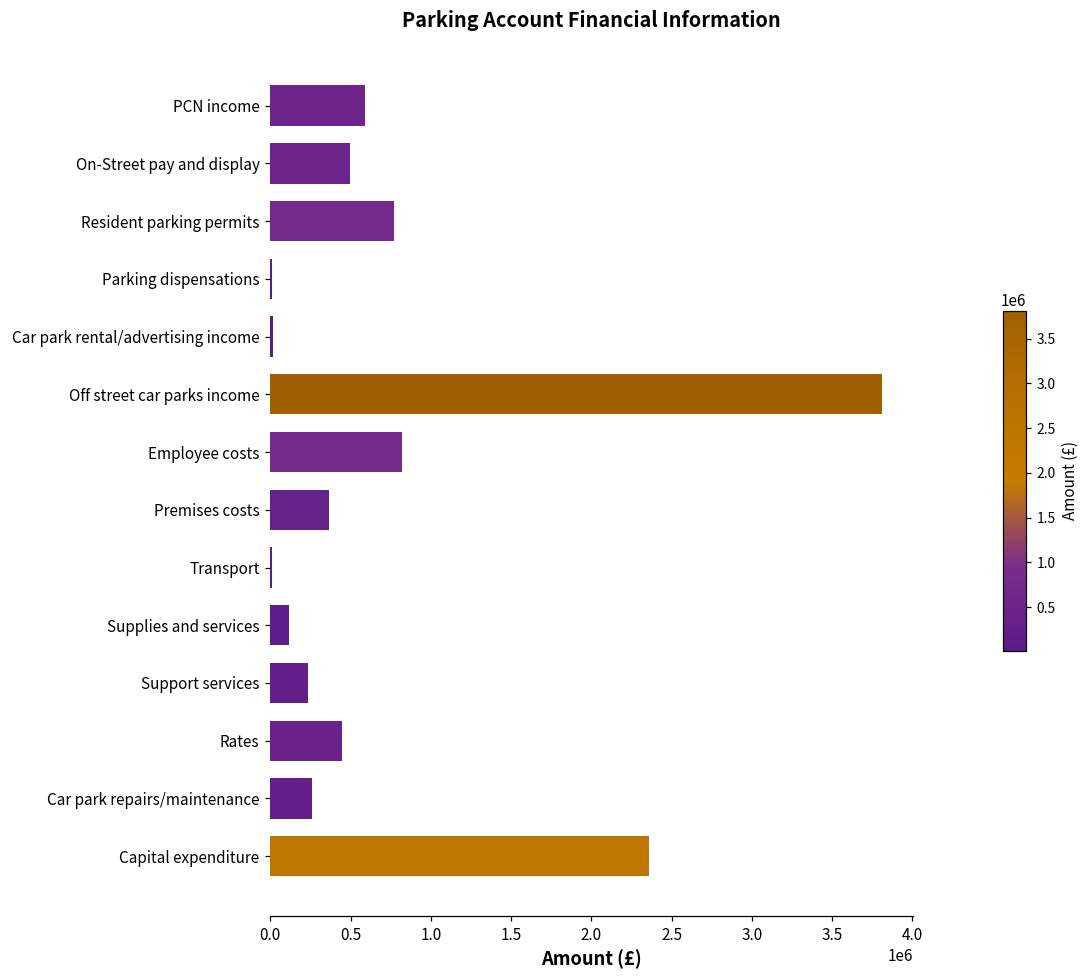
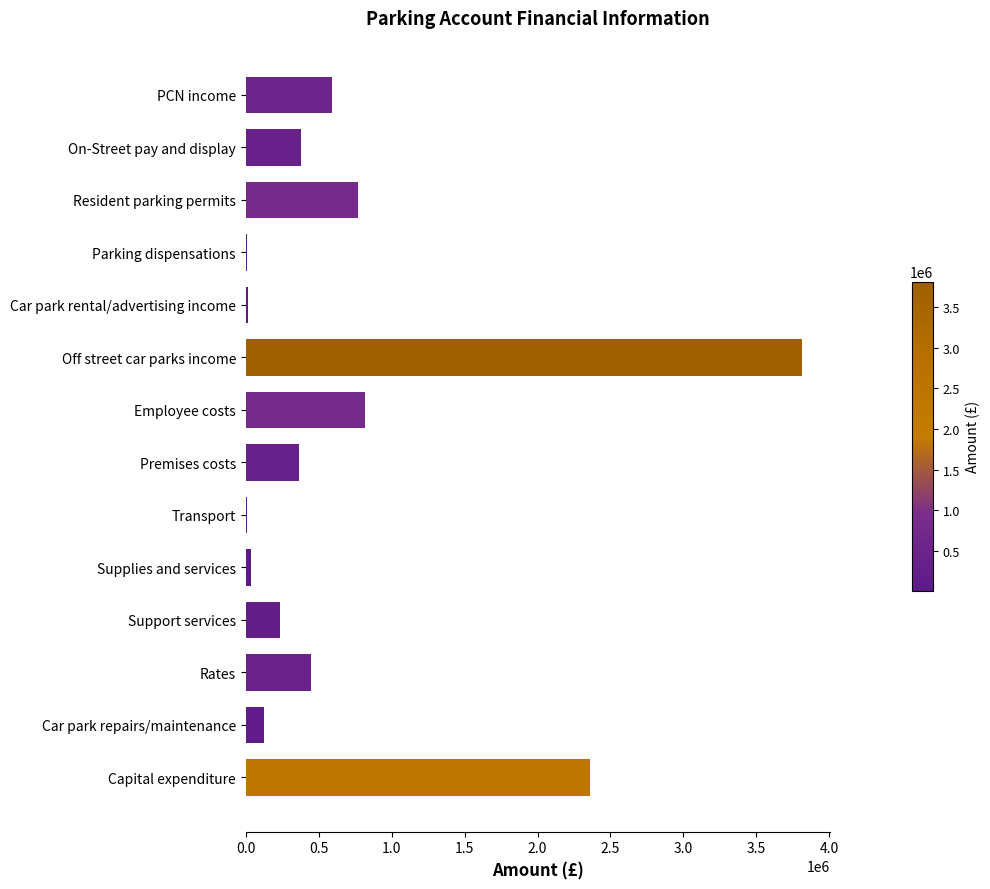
  {
    "PCN income": 590000,
-   "On-Street pay and display": 500000,
+   "On-Street pay and display": 380000,
    "Resident parking permits": 770000,
    "Car park rental/advertising income": 20000,
    "Off street car parks income": 3810000,
    "Employee costs": 820000,
    "Premises costs": 370000,
-   "Supplies and services": 120000,
+   "Supplies and services": 40000,
    "Support services": 230000,
    "Rates": 450000,
-   "Car park repairs/maintenance": 260000,
+   "Car park repairs/maintenance": 120000,
    "Capital expenditure": 2360000
  }
